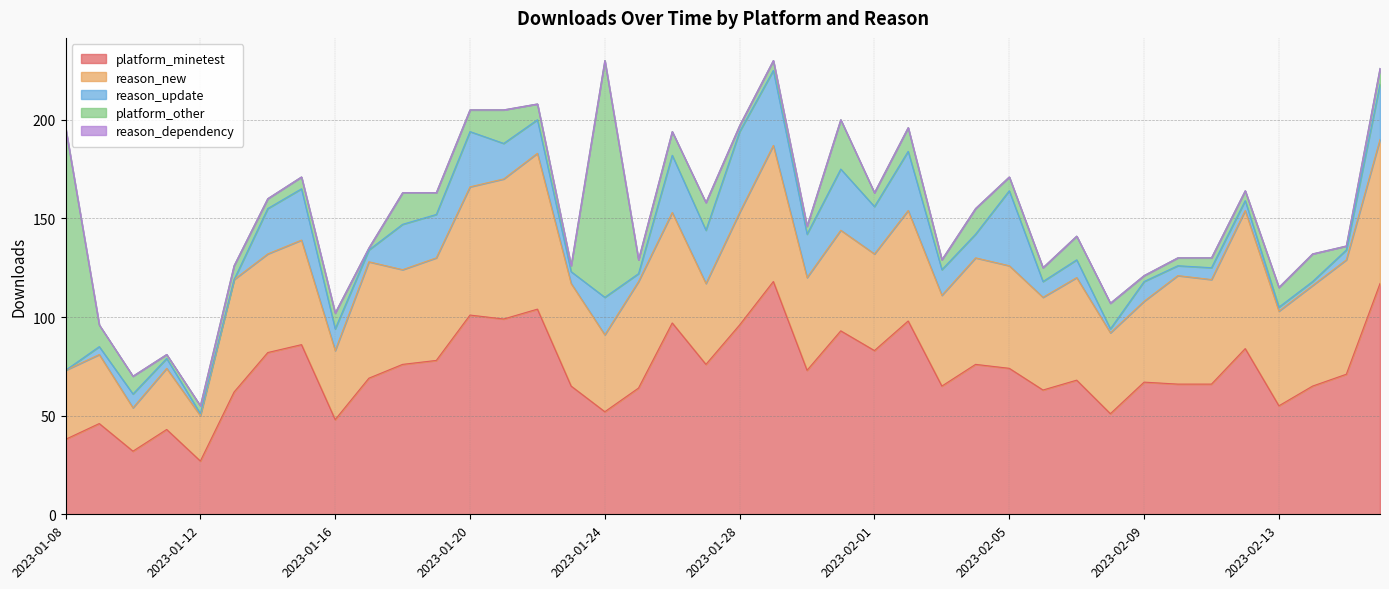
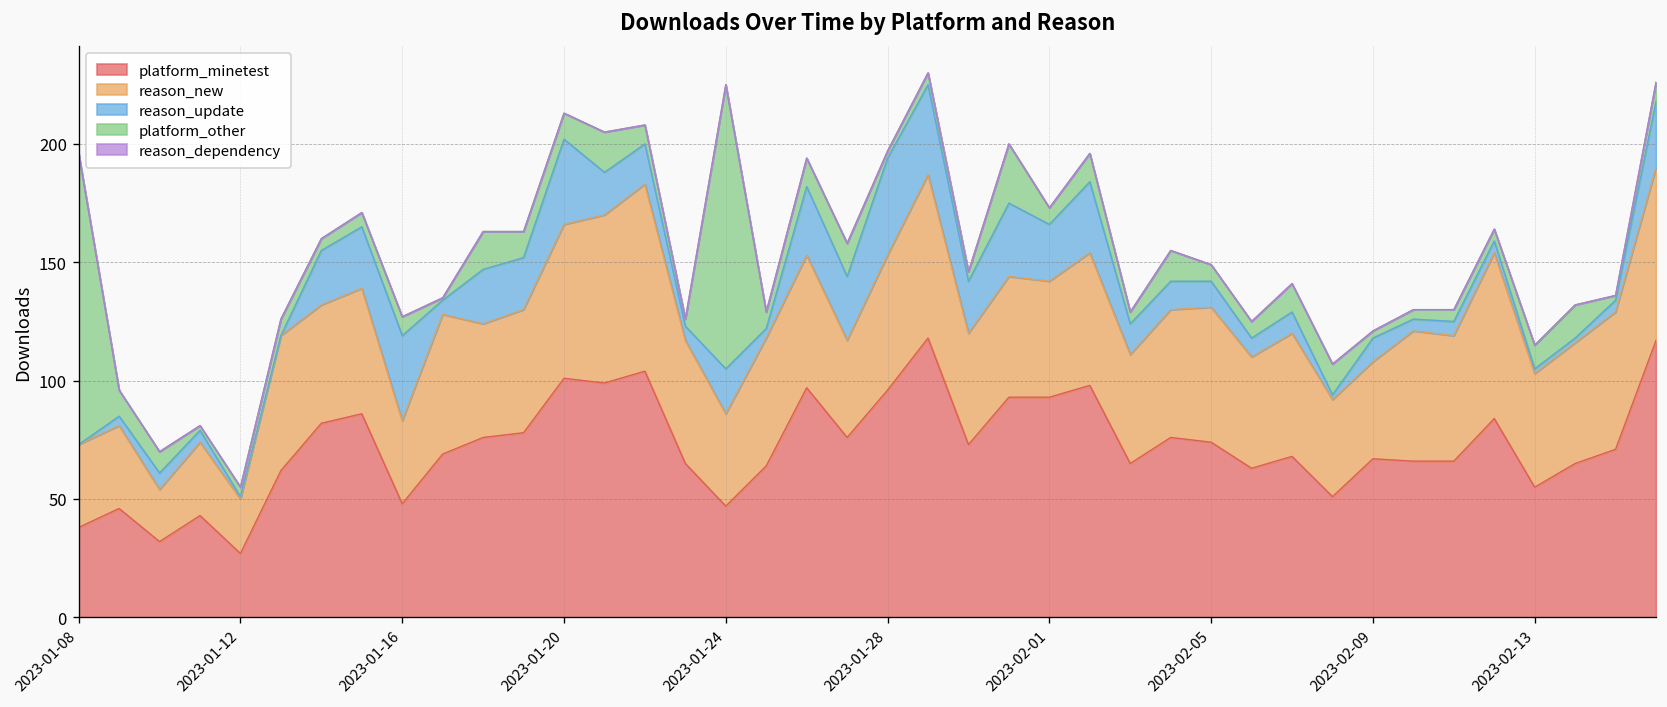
  {
    "platform_minetest": {
      "2023-01-08": 38,
      "2023-01-12": 27,
      "2023-01-16": 48,
      "2023-01-20": 101,
-     "2023-01-24": 52,
+     "2023-01-24": 47,
      "2023-01-28": 96,
-     "2023-02-01": 83,
+     "2023-02-01": 93,
      "2023-02-05": 74,
      "2023-02-09": 67,
      "2023-02-13": 55
    },
    "reason_new": {
      "2023-01-16": 35,
      "2023-01-20": 65,
      "2023-01-24": 39,
      "2023-01-28": 57,
      "2023-02-01": 49,
-     "2023-02-05": 52,
+     "2023-02-05": 57,
      "2023-02-09": 41,
      "2023-02-13": 48
    },
    "reason_update": {
-     "2023-01-16": 11,
-     "2023-01-20": 28,
+     "2023-01-16": 36,
+     "2023-01-20": 36,
      "2023-01-24": 19,
      "2023-01-28": 41,
      "2023-02-01": 24,
-     "2023-02-05": 38,
+     "2023-02-05": 11,
      "2023-02-09": 10,
      "2023-02-13": 2
    }
  }
